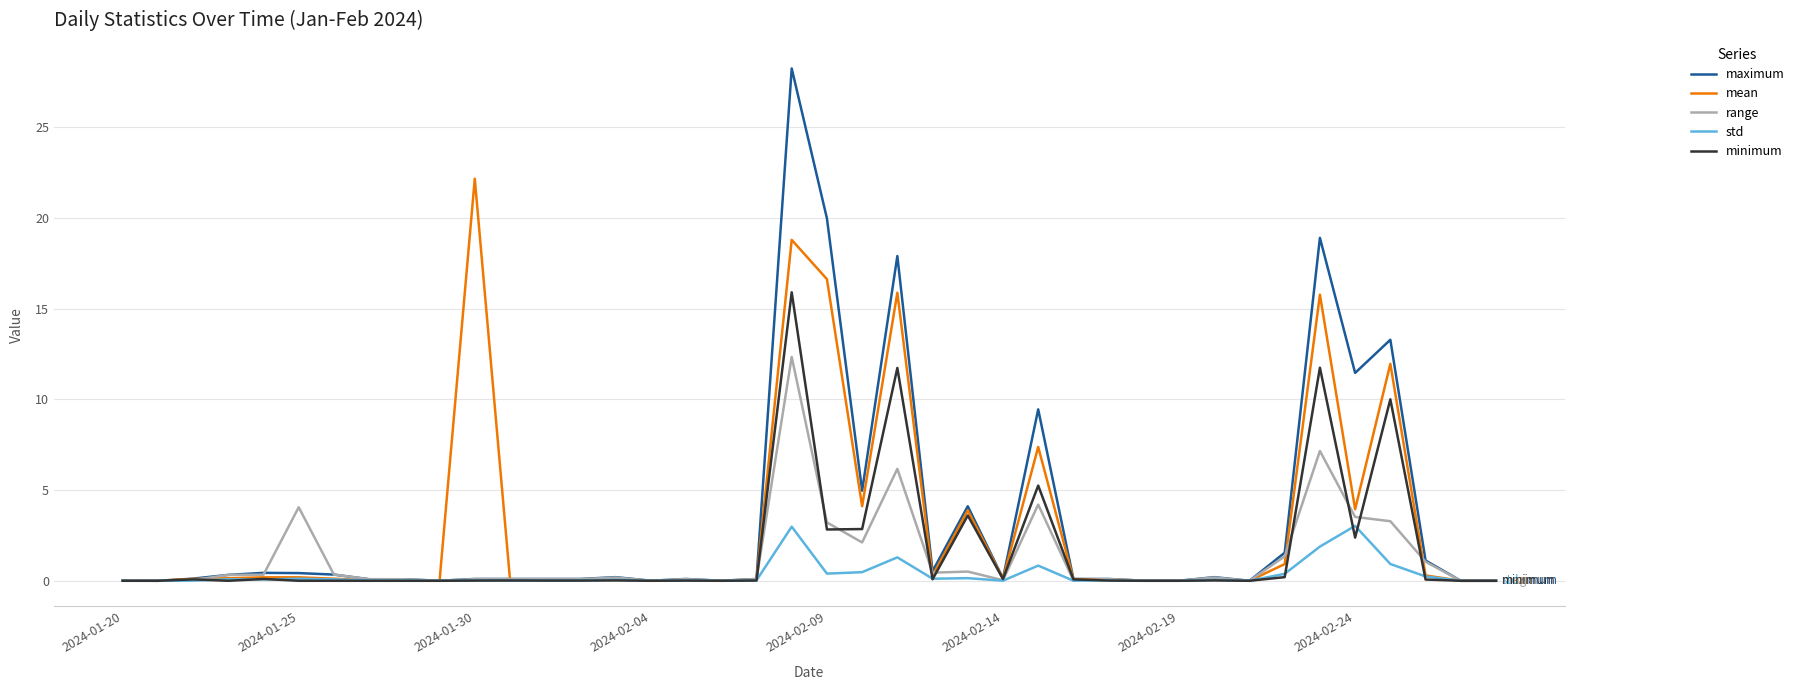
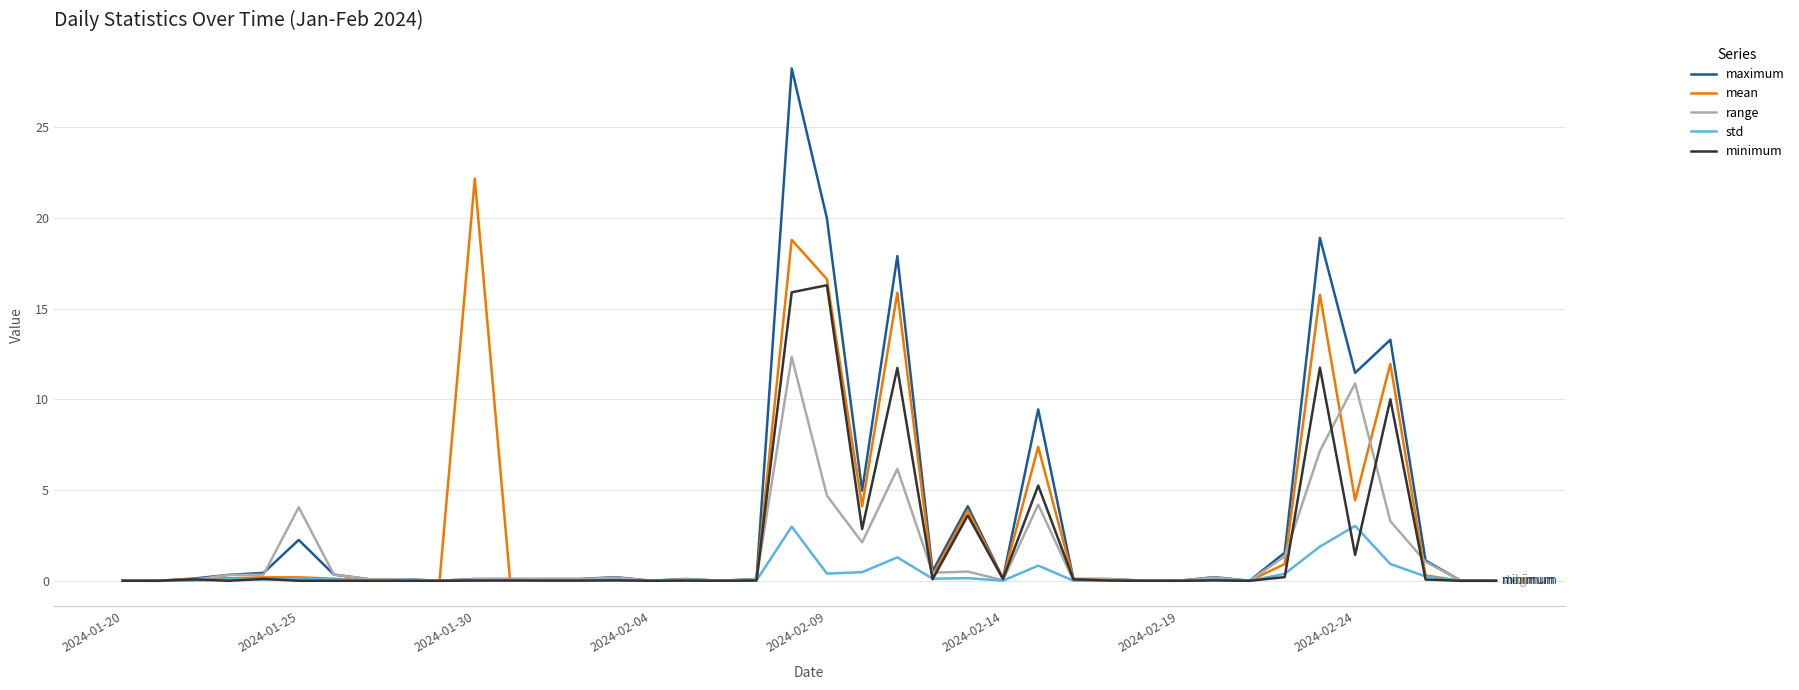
  {
    "maximum": {
-     "2024-01-25": 0.4,
+     "2024-01-25": 2.3,
      "2024-02-09": 20.0,
      "2024-02-24": 11.5
    },
    "mean": {
      "2024-01-30": 22.2,
      "2024-02-09": 16.6,
-     "2024-02-24": 3.9
+     "2024-02-24": 4.4
    },
    "range": {
      "2024-01-25": 4.1,
-     "2024-02-09": 3.2,
-     "2024-02-24": 3.5
+     "2024-02-09": 4.7,
+     "2024-02-24": 10.9
    },
    "std": {
      "2024-02-09": 0.4,
      "2024-02-24": 3.0
    },
    "minimum": {
-     "2024-02-09": 2.8,
-     "2024-02-24": 2.4
+     "2024-02-09": 16.3,
+     "2024-02-24": 1.4
    }
  }
